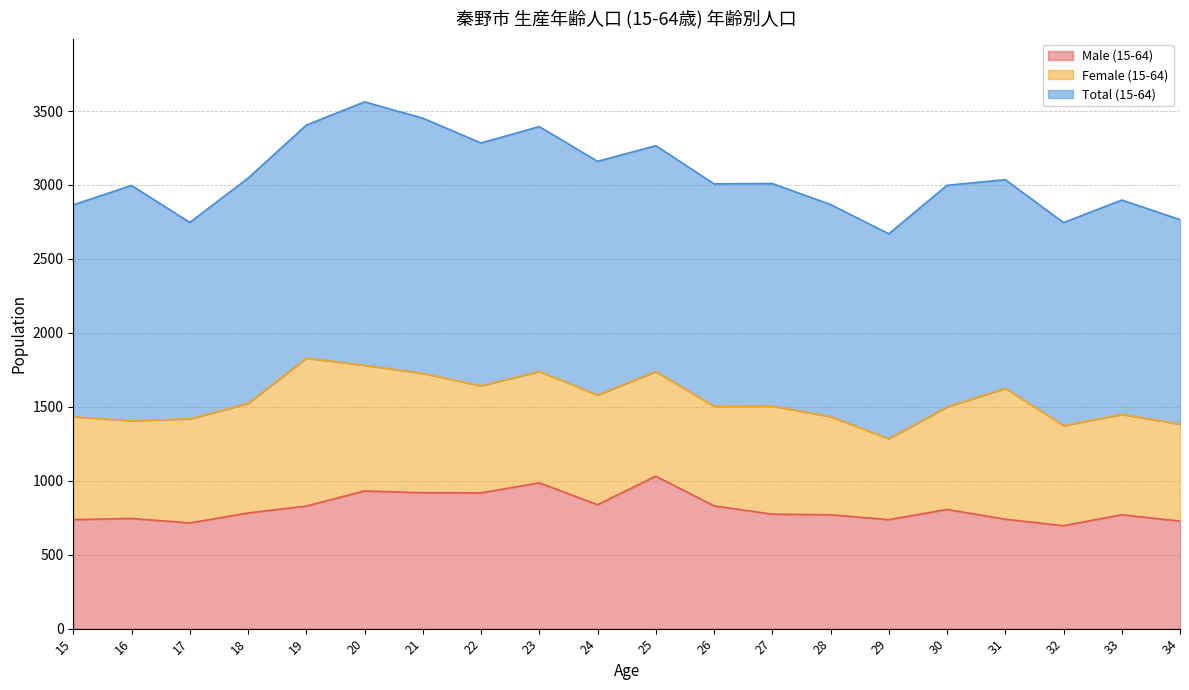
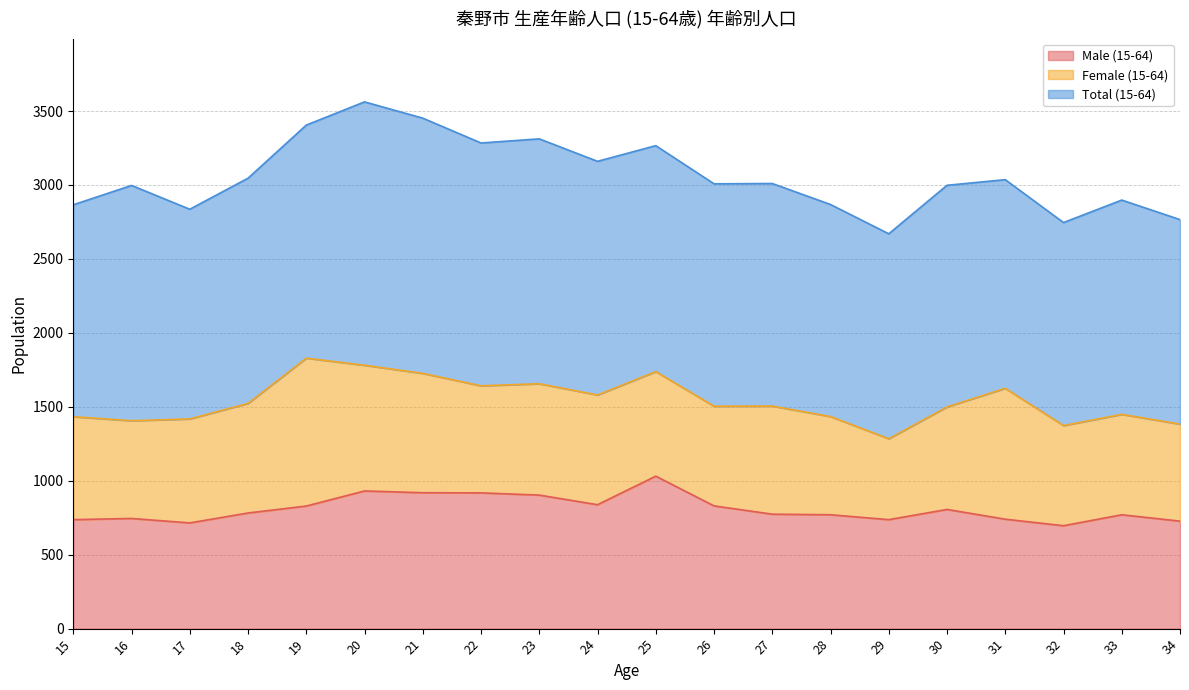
  {
    "Male (15-64)": {
      "15": 740,
      "16": 750,
      "17": 720,
      "18": 780,
      "19": 830,
      "20": 930,
      "21": 920,
      "22": 920,
-     "23": 990,
+     "23": 900,
      "24": 840,
      "25": 1030,
      "26": 830,
      "27": 770,
      "28": 770,
      "29": 740,
      "30": 810,
      "31": 740,
      "32": 700,
      "33": 770,
      "34": 730
    },
    "Female (15-64)": {
      "15": 700,
      "16": 660,
      "17": 700,
      "18": 740,
      "19": 1000,
      "20": 850,
      "21": 810,
      "22": 720,
      "23": 750,
      "24": 740,
      "25": 710,
      "26": 670,
      "27": 730,
      "28": 660,
      "29": 550,
      "30": 690,
      "31": 890,
      "32": 680,
      "33": 680,
      "34": 660
    },
    "Total (15-64)": {
      "15": 1430,
      "16": 1590,
-     "17": 1330,
+     "17": 1420,
      "18": 1520,
      "19": 1580,
      "20": 1780,
      "21": 1730,
      "22": 1640,
      "23": 1660,
      "24": 1580,
      "25": 1530,
      "26": 1500,
      "27": 1510,
      "28": 1430,
      "29": 1390,
      "30": 1500,
      "31": 1410,
      "32": 1370,
      "33": 1450,
      "34": 1380
    }
  }
